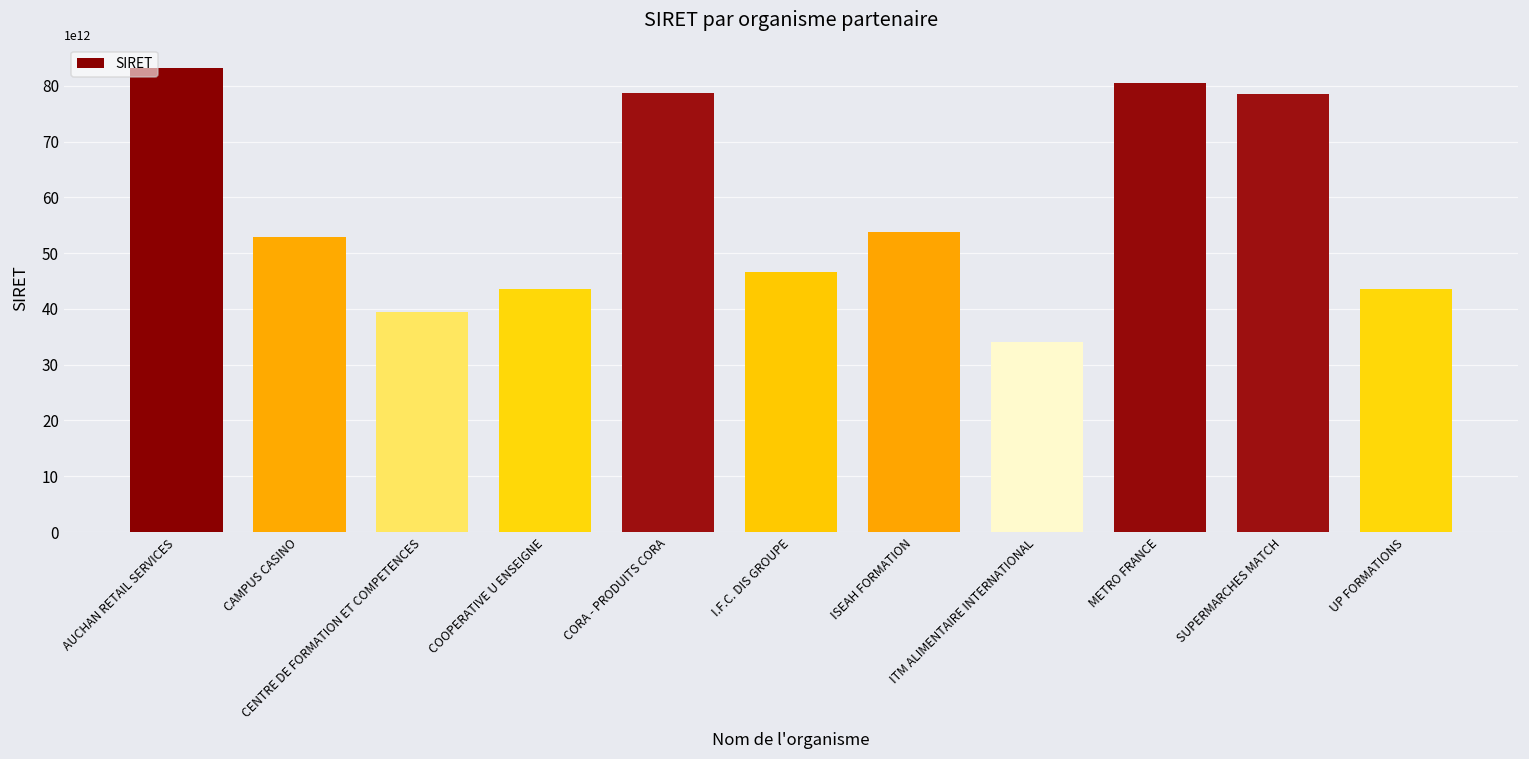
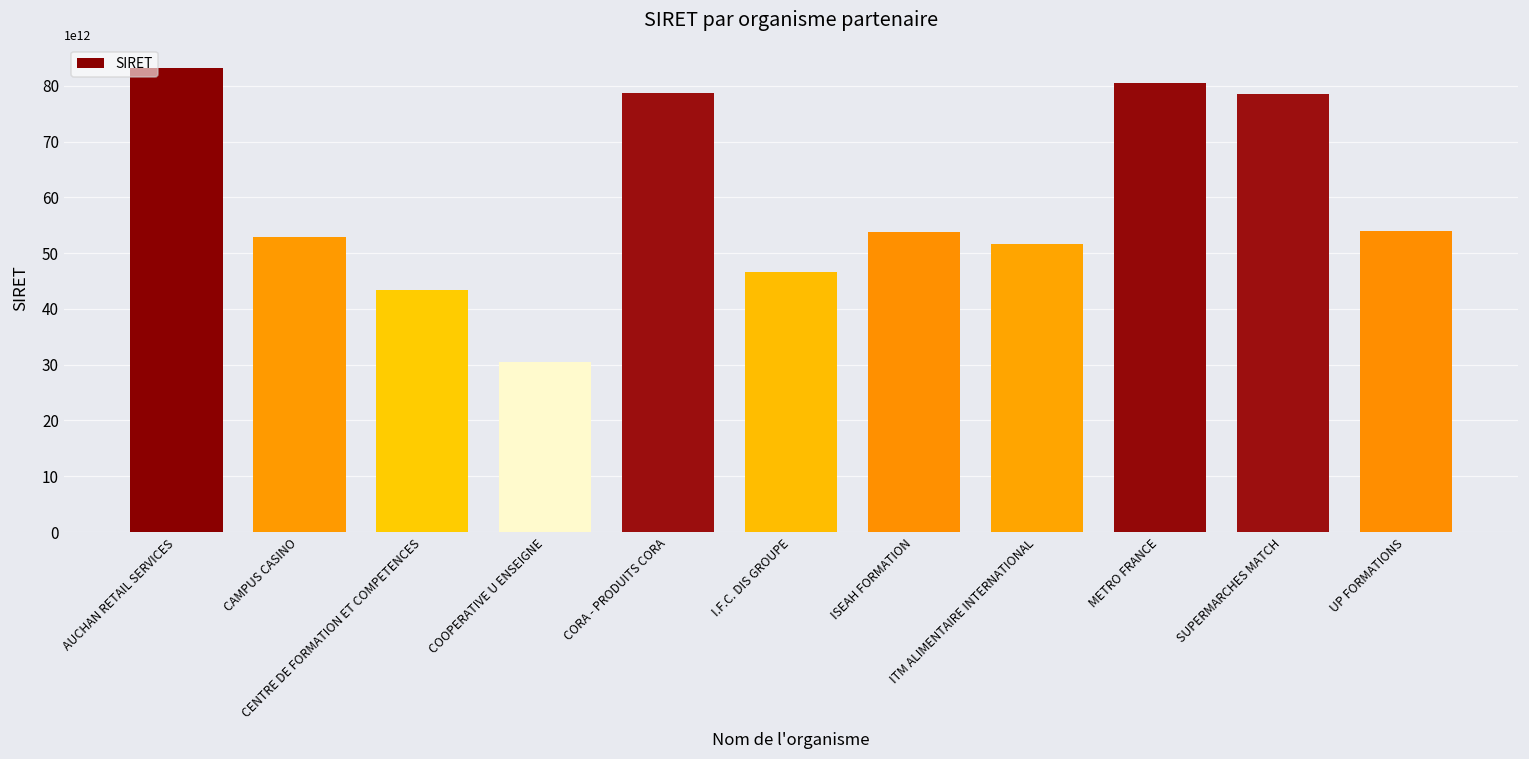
  {
    "AUCHAN RETAIL SERVICES": 83000000000000,
    "CAMPUS CASINO": 53000000000000,
-   "CENTRE DE FORMATION ET COMPETENCES": 39000000000000,
-   "COOPERATIVE U ENSEIGNE": 44000000000000,
+   "CENTRE DE FORMATION ET COMPETENCES": 43000000000000,
+   "COOPERATIVE U ENSEIGNE": 30000000000000,
    "CORA - PRODUITS CORA": 79000000000000,
    "I.F.C. DIS GROUPE": 47000000000000,
    "ISEAH FORMATION": 54000000000000,
-   "ITM ALIMENTAIRE INTERNATIONAL": 34000000000000,
+   "ITM ALIMENTAIRE INTERNATIONAL": 52000000000000,
    "METRO FRANCE": 81000000000000,
    "SUPERMARCHES MATCH": 79000000000000,
-   "UP FORMATIONS": 44000000000000
+   "UP FORMATIONS": 54000000000000
  }
